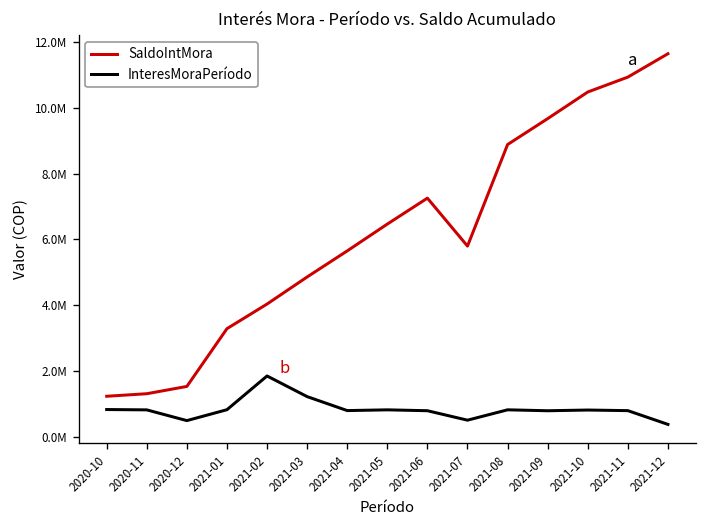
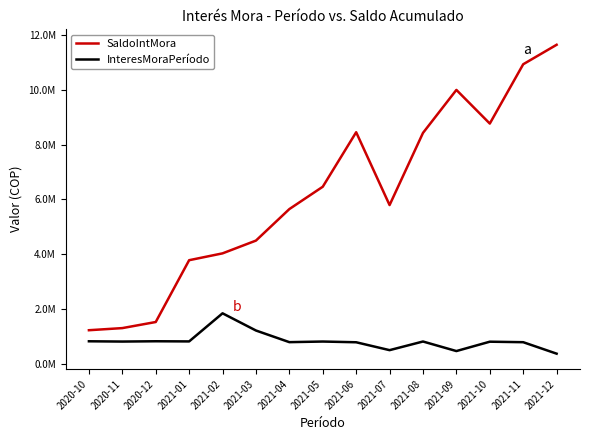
  {
    "SaldoIntMora": {
      "2020-10": 1200000,
      "2020-11": 1300000,
      "2020-12": 1500000,
-     "2021-01": 3300000,
+     "2021-01": 3800000,
      "2021-02": 4000000,
-     "2021-03": 4900000,
+     "2021-03": 4500000,
      "2021-04": 5600000,
      "2021-05": 6500000,
-     "2021-06": 7300000,
+     "2021-06": 8500000,
      "2021-07": 5800000,
-     "2021-08": 8900000,
-     "2021-09": 9700000,
-     "2021-10": 10500000,
+     "2021-08": 8400000,
+     "2021-09": 10000000,
+     "2021-10": 8800000,
      "2021-11": 10900000,
      "2021-12": 11600000
    },
    "InteresMoraPeríodo": {
      "2020-10": 800000,
      "2020-11": 800000,
-     "2020-12": 500000,
+     "2020-12": 800000,
      "2021-01": 800000,
      "2021-02": 1800000,
      "2021-03": 1200000,
      "2021-04": 800000,
      "2021-05": 800000,
      "2021-06": 800000,
      "2021-07": 500000,
      "2021-08": 800000,
-     "2021-09": 800000,
+     "2021-09": 500000,
      "2021-10": 800000,
      "2021-11": 800000,
      "2021-12": 400000
    }
  }
